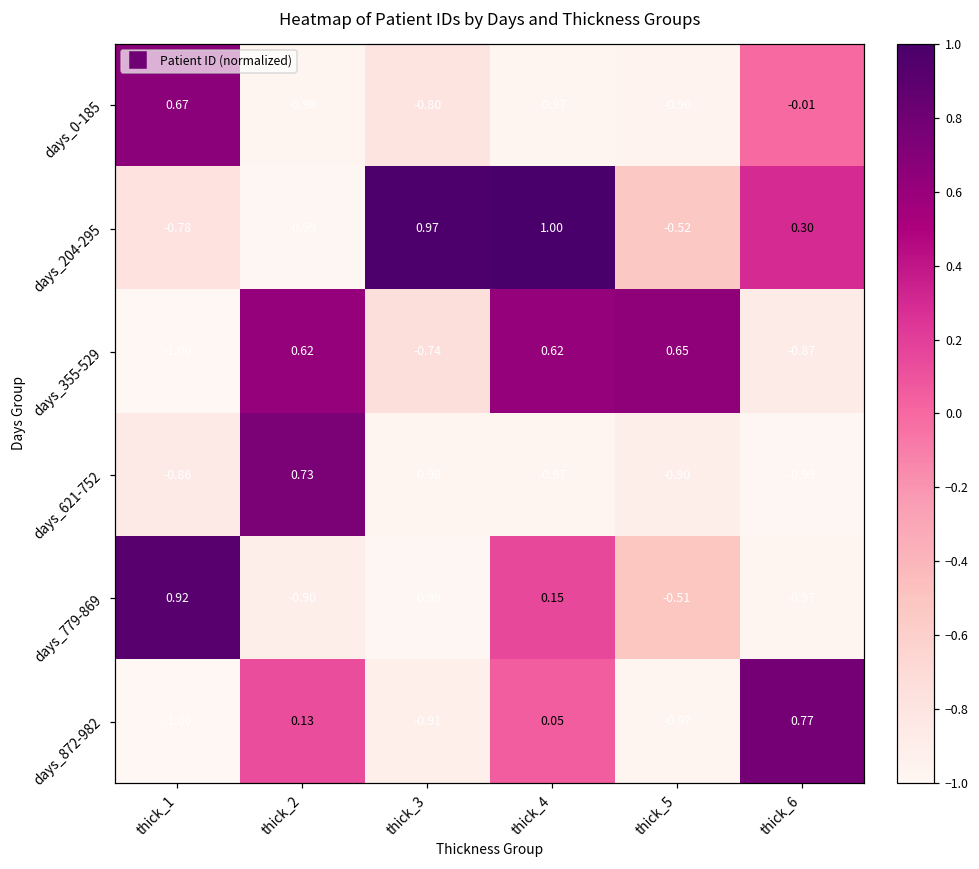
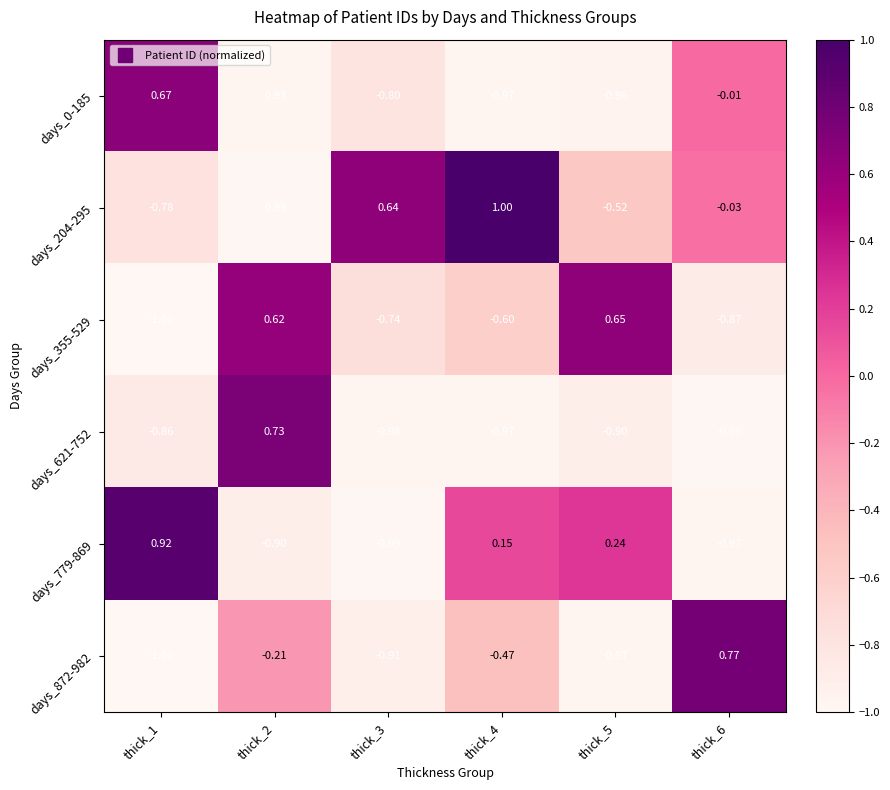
  {
    "days_0-185": {
      "thick_1": 0.67,
      "thick_6": -0.01
    },
    "days_204-295": {
-     "thick_3": 0.97,
+     "thick_3": 0.64,
      "thick_4": 1.00,
      "thick_5": -0.52,
-     "thick_6": 0.30
+     "thick_6": -0.03
    },
    "days_355-529": {
      "thick_2": 0.62,
-     "thick_4": 0.62,
+     "thick_4": -0.60,
      "thick_5": 0.65
    },
    "days_621-752": {
      "thick_2": 0.73
    },
    "days_779-869": {
      "thick_1": 0.92,
      "thick_4": 0.15,
-     "thick_5": -0.51
+     "thick_5": 0.24
    },
    "days_872-982": {
-     "thick_2": 0.13,
-     "thick_4": 0.05,
+     "thick_2": -0.21,
+     "thick_4": -0.47,
      "thick_6": 0.77
    }
  }
